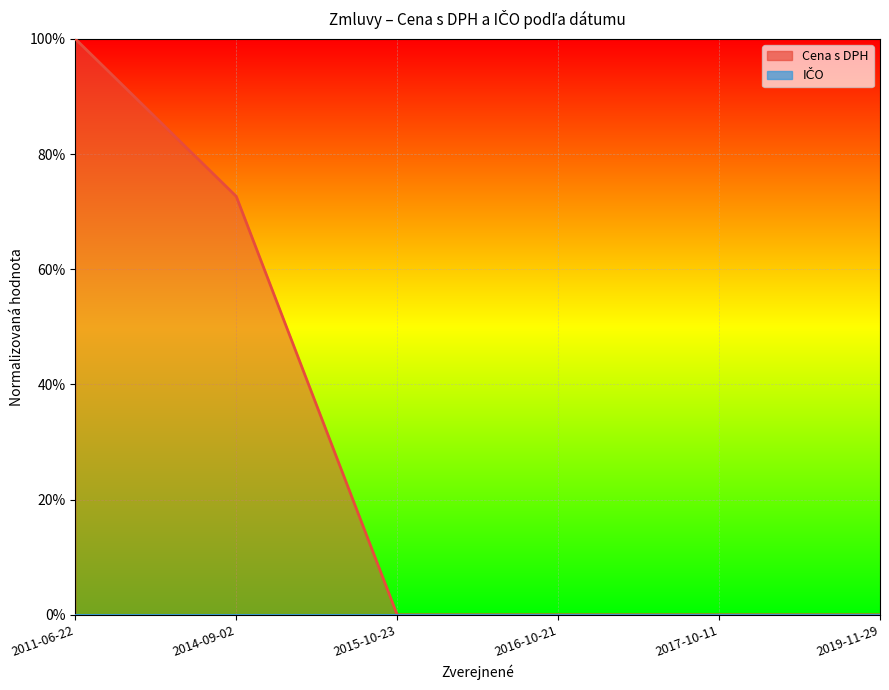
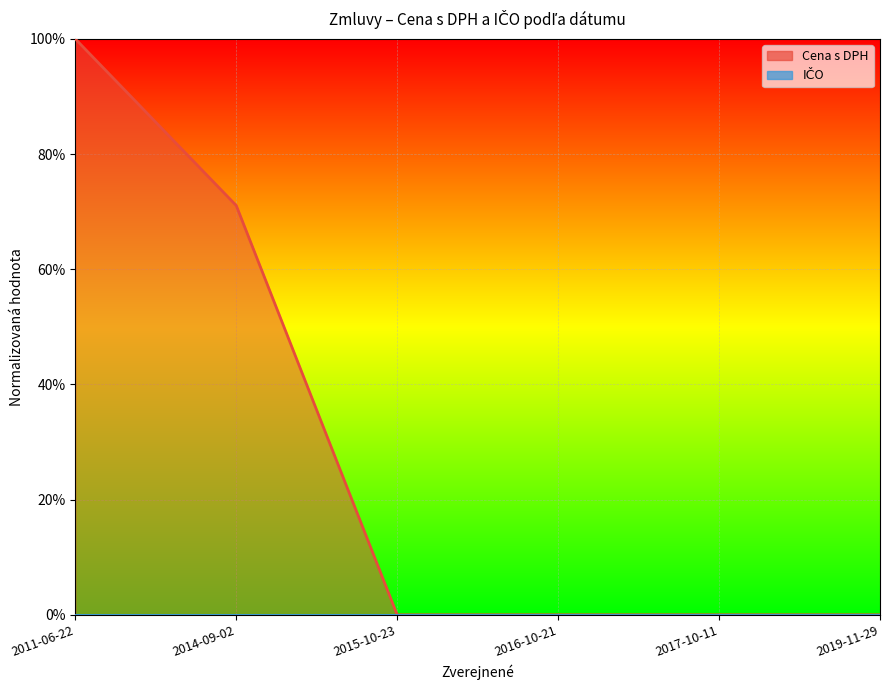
  {
    "Cena s DPH": {
      "2011-06-22": "100%",
-     "2014-09-02": "73%"
+     "2014-09-02": "71%"
    },
    "IČO": {
      "2011-06-22": "0%",
      "2014-09-02": "0%"
    }
  }
